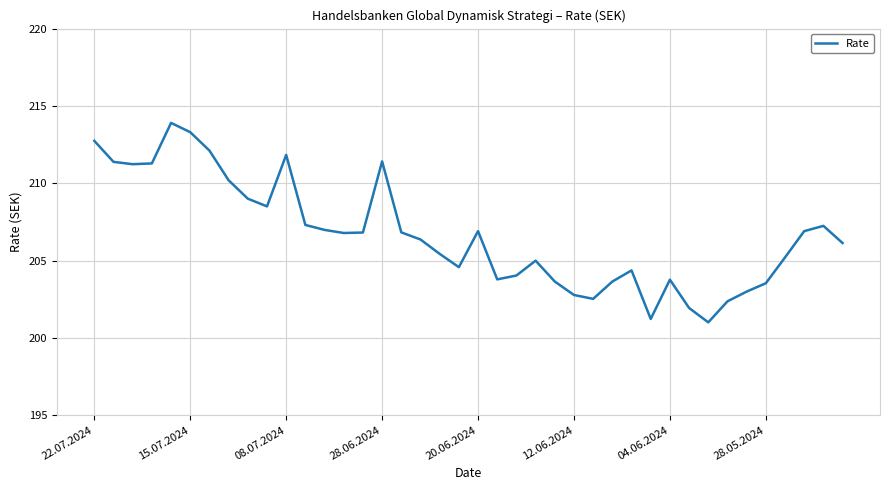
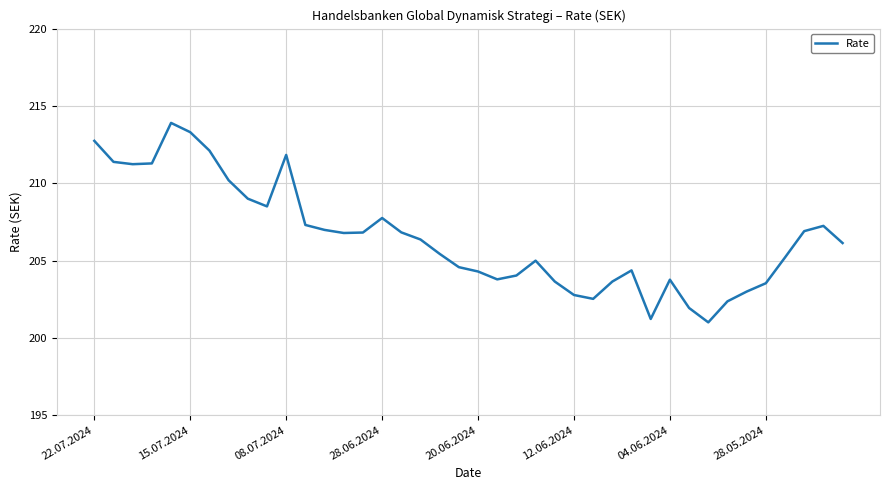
  {
    "22.07.2024": 212.7,
    "15.07.2024": 213.3,
    "08.07.2024": 211.8,
-   "28.06.2024": 211.4,
-   "20.06.2024": 206.9,
+   "28.06.2024": 207.8,
+   "20.06.2024": 204.3,
    "12.06.2024": 202.8,
    "04.06.2024": 203.8,
    "28.05.2024": 203.5
  }
